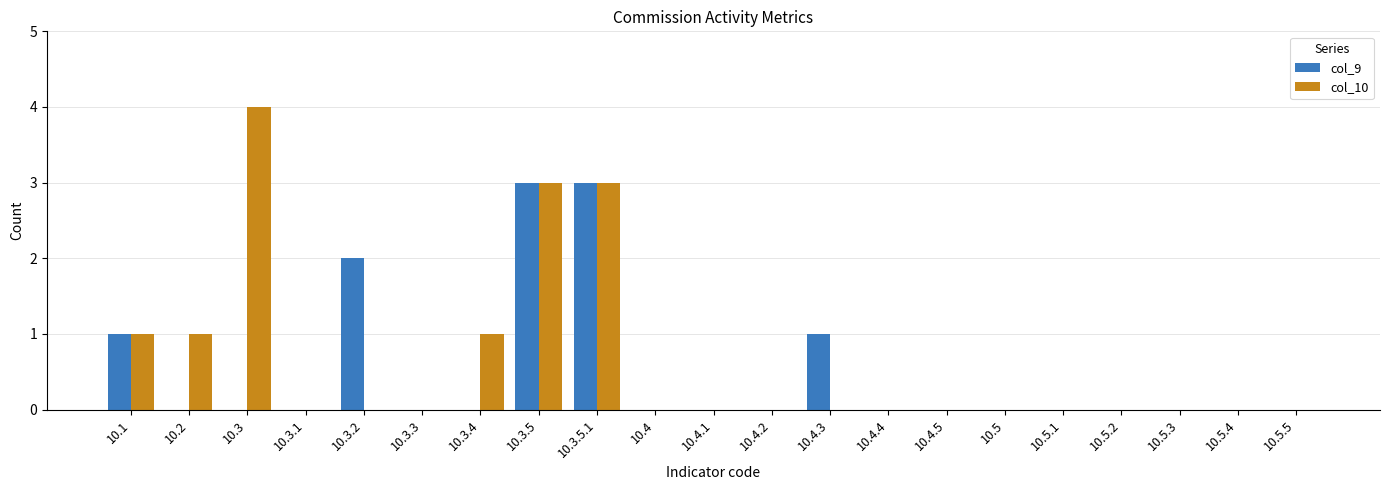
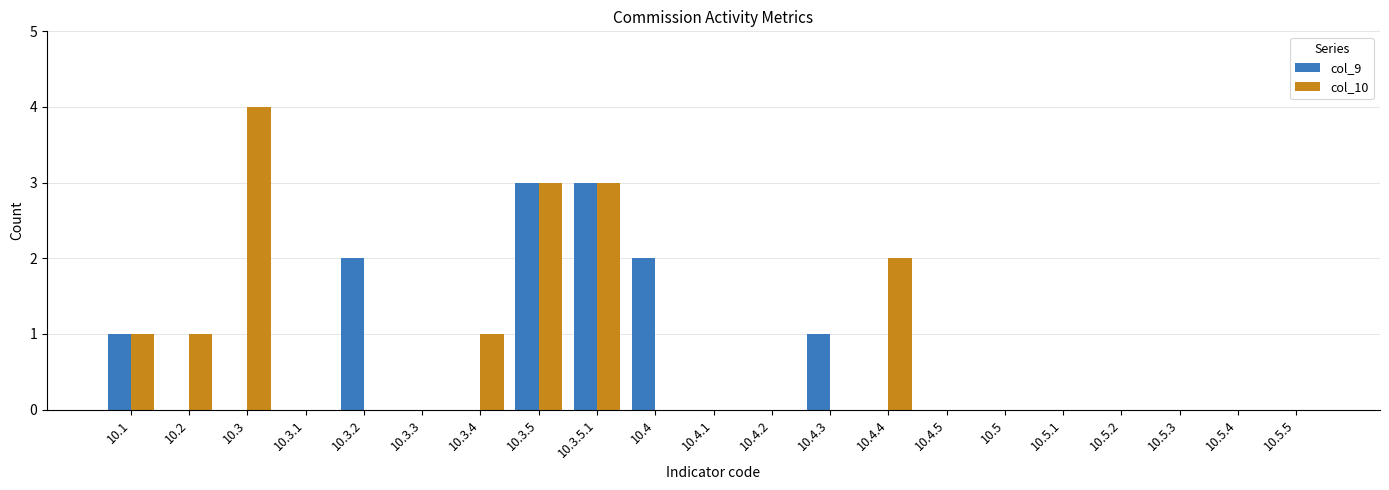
  {
    "col_9": {
      "10.1": 1,
      "10.2": 0,
      "10.3": 0,
      "10.3.1": 0,
      "10.3.2": 2,
      "10.3.3": 0,
      "10.3.4": 0,
      "10.3.5": 3,
      "10.3.5.1": 3,
-     "10.4": 0,
+     "10.4": 2,
      "10.4.1": 0,
      "10.4.2": 0,
      "10.4.3": 1,
      "10.4.4": 0,
      "10.4.5": 0,
      "10.5": 0,
      "10.5.1": 0,
      "10.5.2": 0,
      "10.5.3": 0,
      "10.5.4": 0,
      "10.5.5": 0
    },
    "col_10": {
      "10.1": 1,
      "10.2": 1,
      "10.3": 4,
      "10.3.1": 0,
      "10.3.2": 0,
      "10.3.3": 0,
      "10.3.4": 1,
      "10.3.5": 3,
      "10.3.5.1": 3,
      "10.4": 0,
      "10.4.1": 0,
      "10.4.2": 0,
      "10.4.3": 0,
-     "10.4.4": 0,
+     "10.4.4": 2,
      "10.4.5": 0,
      "10.5": 0,
      "10.5.1": 0,
      "10.5.2": 0,
      "10.5.3": 0,
      "10.5.4": 0,
      "10.5.5": 0
    }
  }
